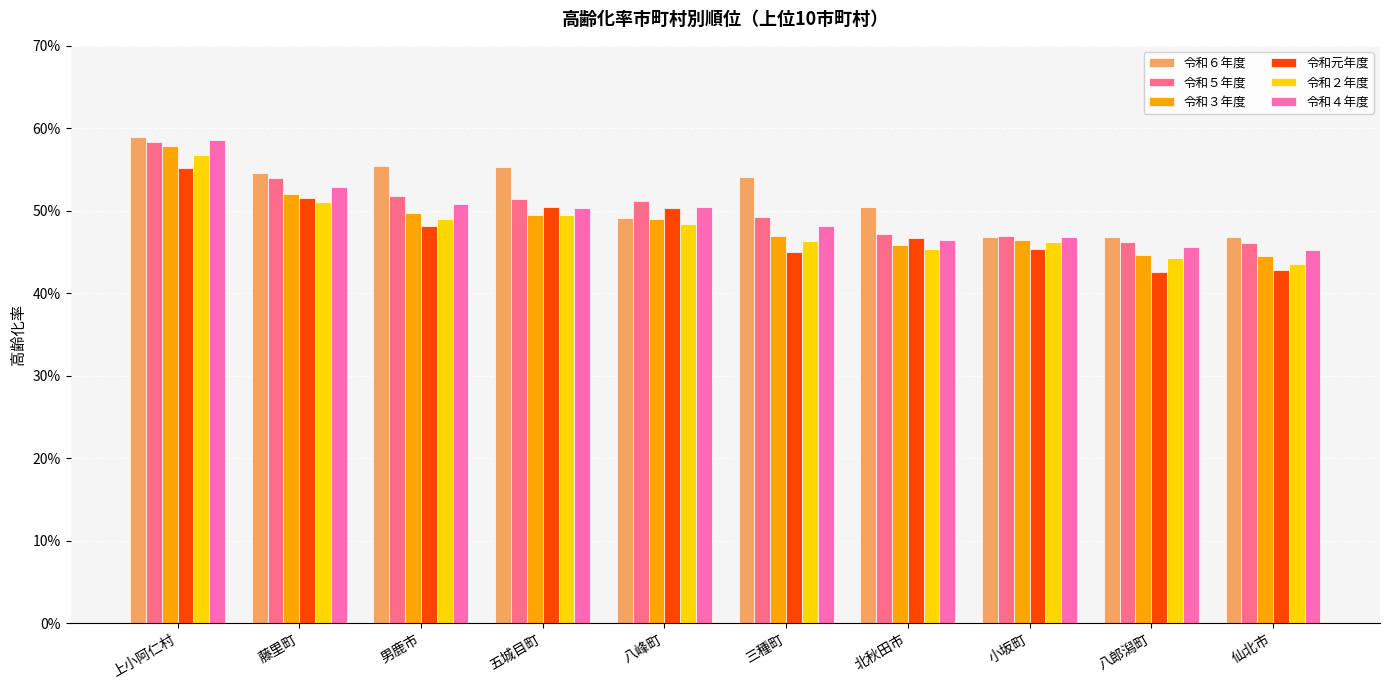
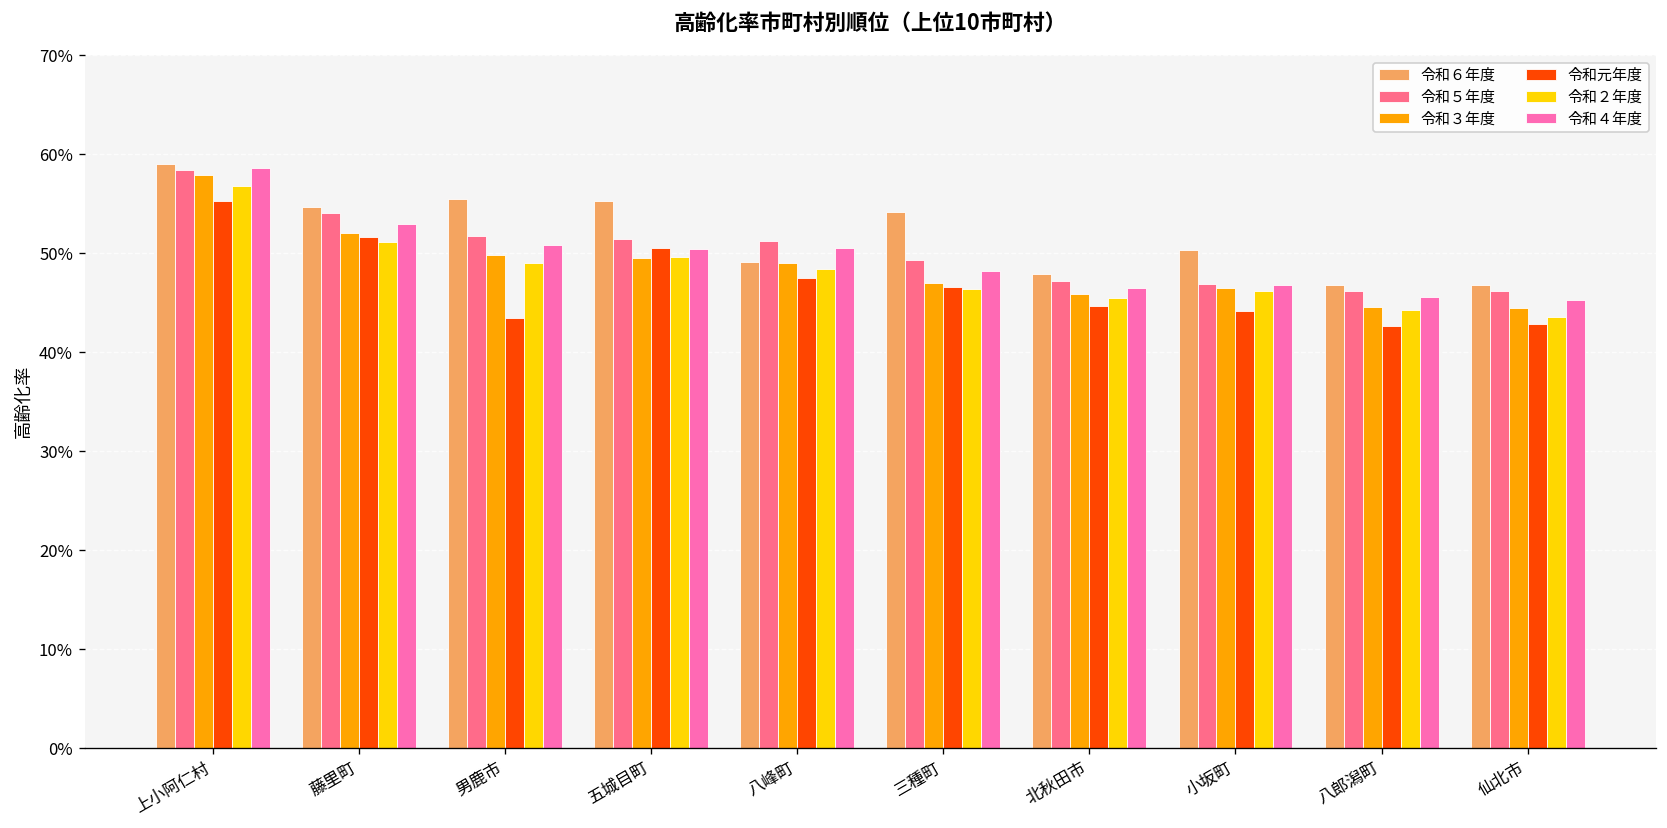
  {
    "令和６年度": {
      "上小阿仁村": "59%",
      "藤里町": "55%",
      "男鹿市": "55%",
      "五城目町": "55%",
      "八峰町": "49%",
      "三種町": "54%",
-     "北秋田市": "50%",
-     "小坂町": "47%",
+     "北秋田市": "48%",
+     "小坂町": "50%",
      "八郎潟町": "47%",
      "仙北市": "47%"
    },
    "令和元年度": {
      "上小阿仁村": "55%",
      "藤里町": "52%",
-     "男鹿市": "48%",
+     "男鹿市": "43%",
      "五城目町": "51%",
-     "八峰町": "50%",
-     "三種町": "45%",
-     "北秋田市": "47%",
-     "小坂町": "45%",
+     "八峰町": "47%",
+     "三種町": "47%",
+     "北秋田市": "45%",
+     "小坂町": "44%",
      "八郎潟町": "43%",
      "仙北市": "43%"
    }
  }
